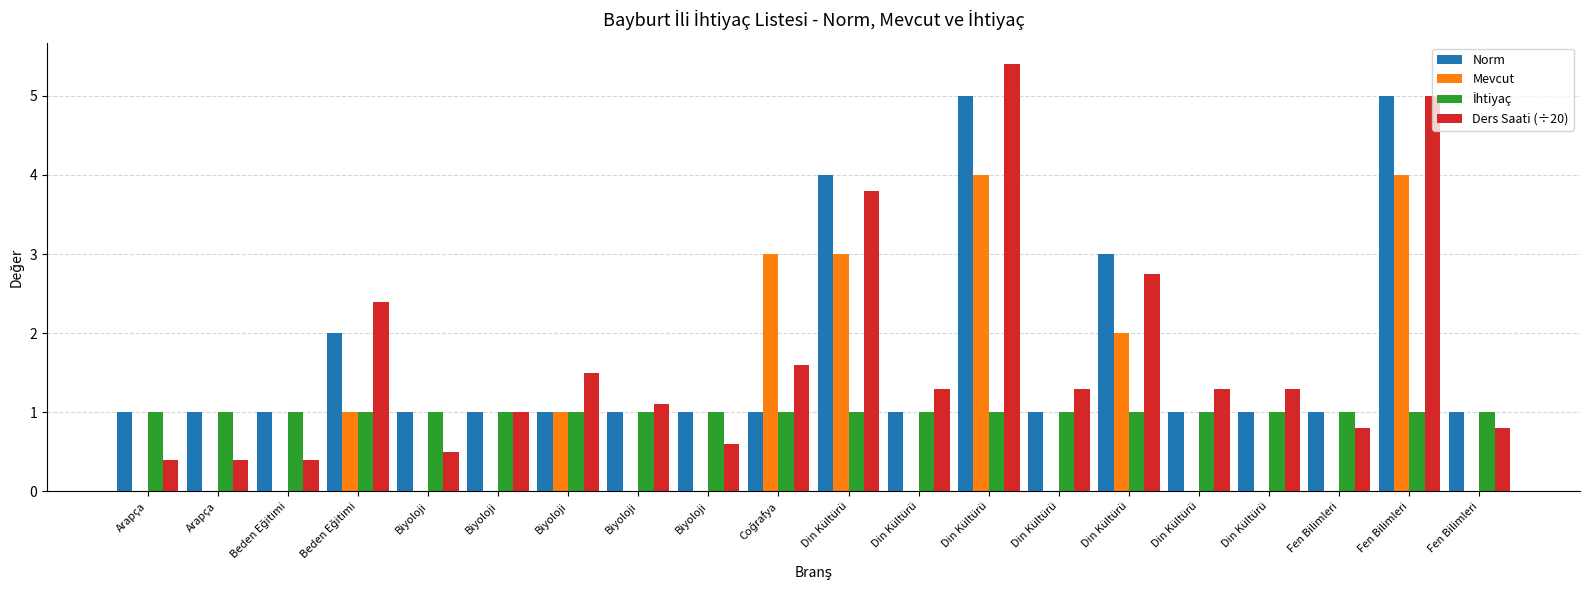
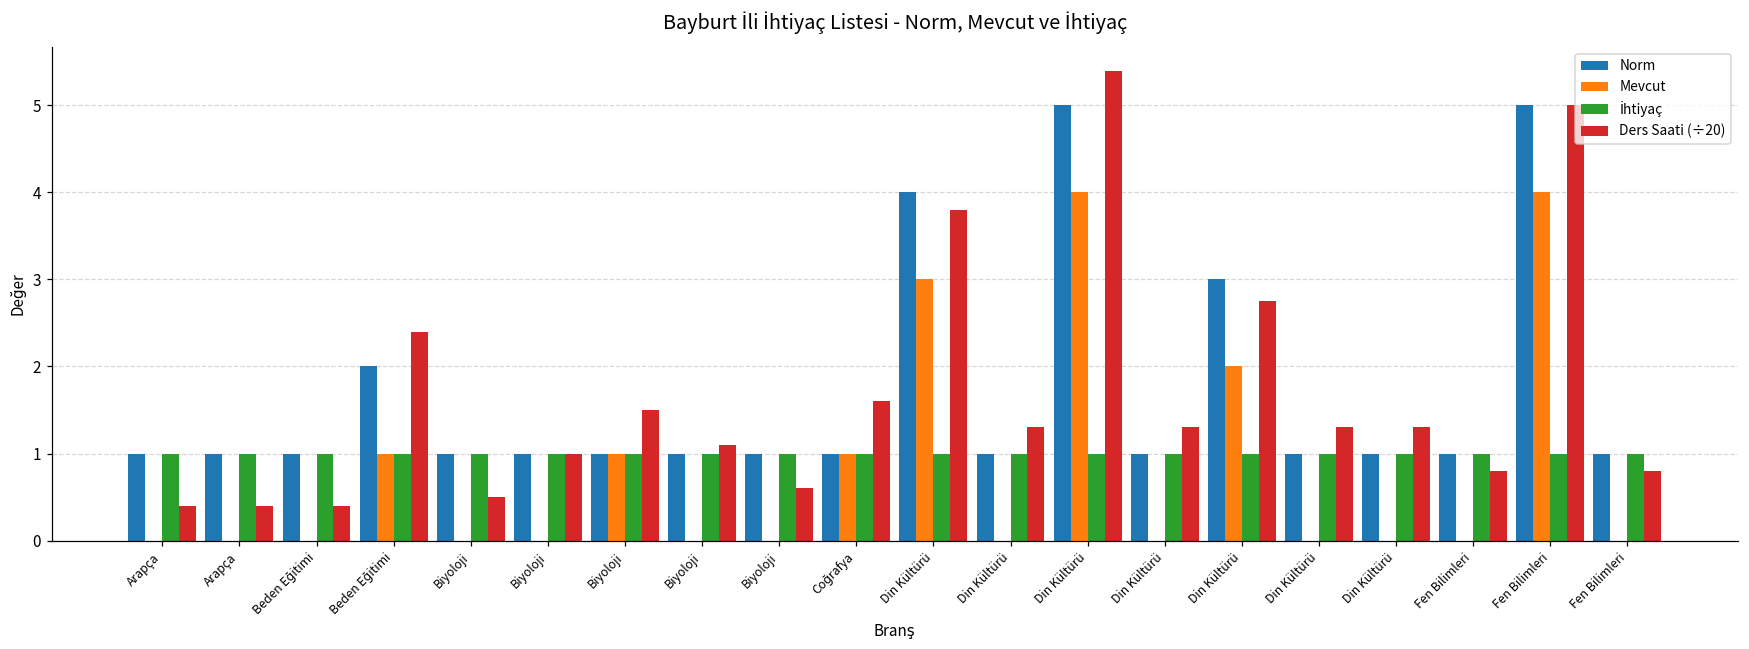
  {
    "Norm": {
      "Coğrafya": 1
    },
    "Mevcut": {
-     "Coğrafya": 3
+     "Coğrafya": 1
    },
    "İhtiyaç": {
      "Coğrafya": 1
    },
    "Ders Saati (÷20)": {
      "Coğrafya": 1.6
    }
  }
